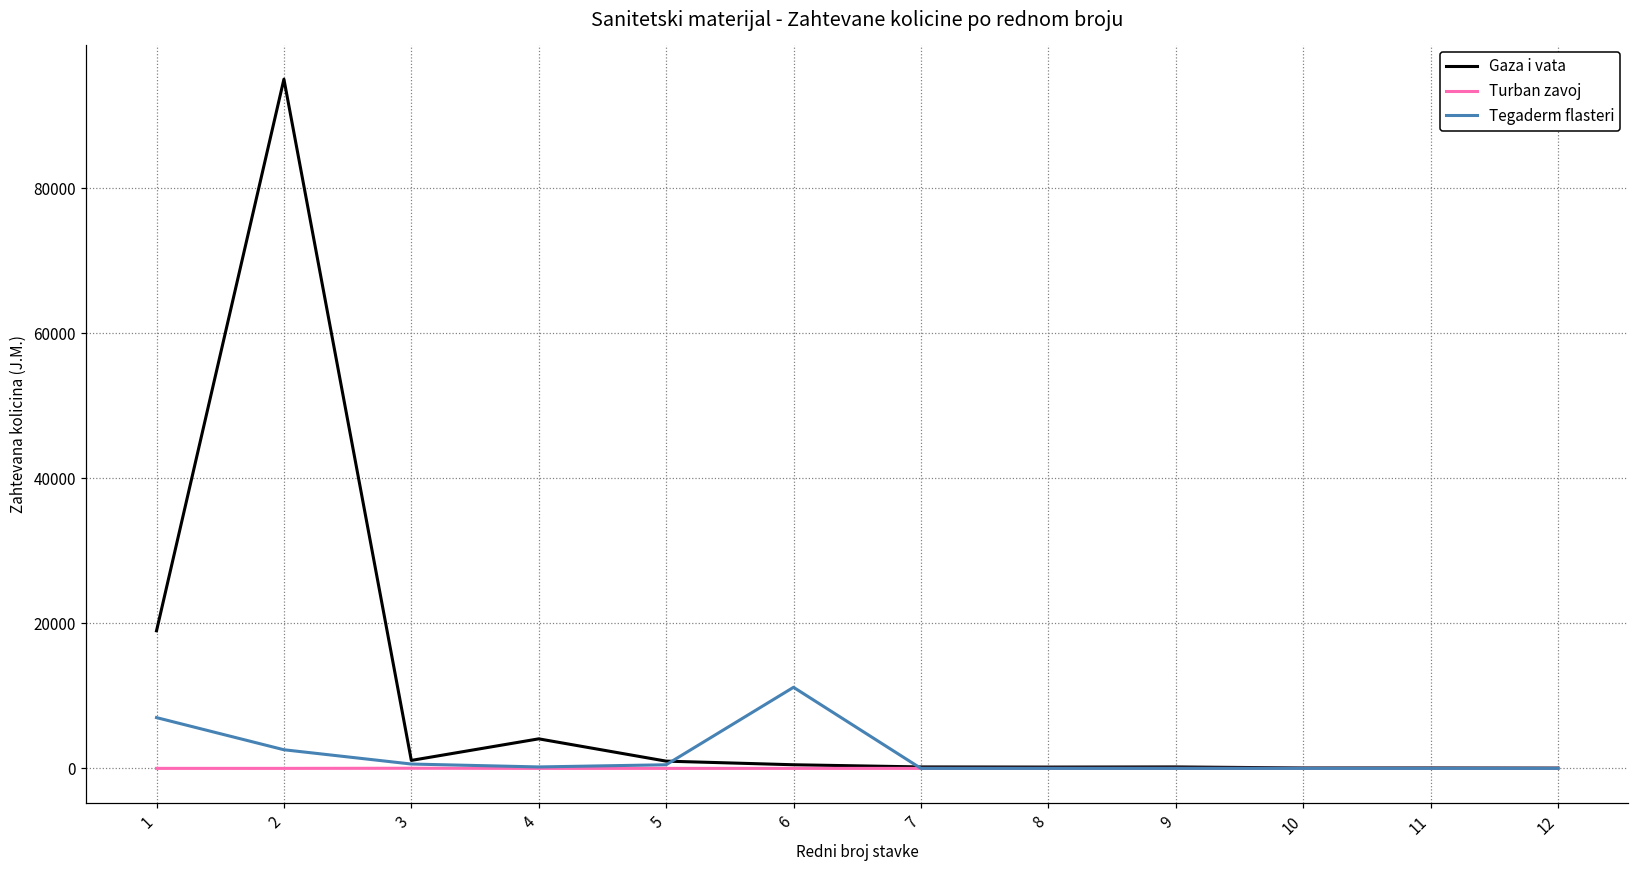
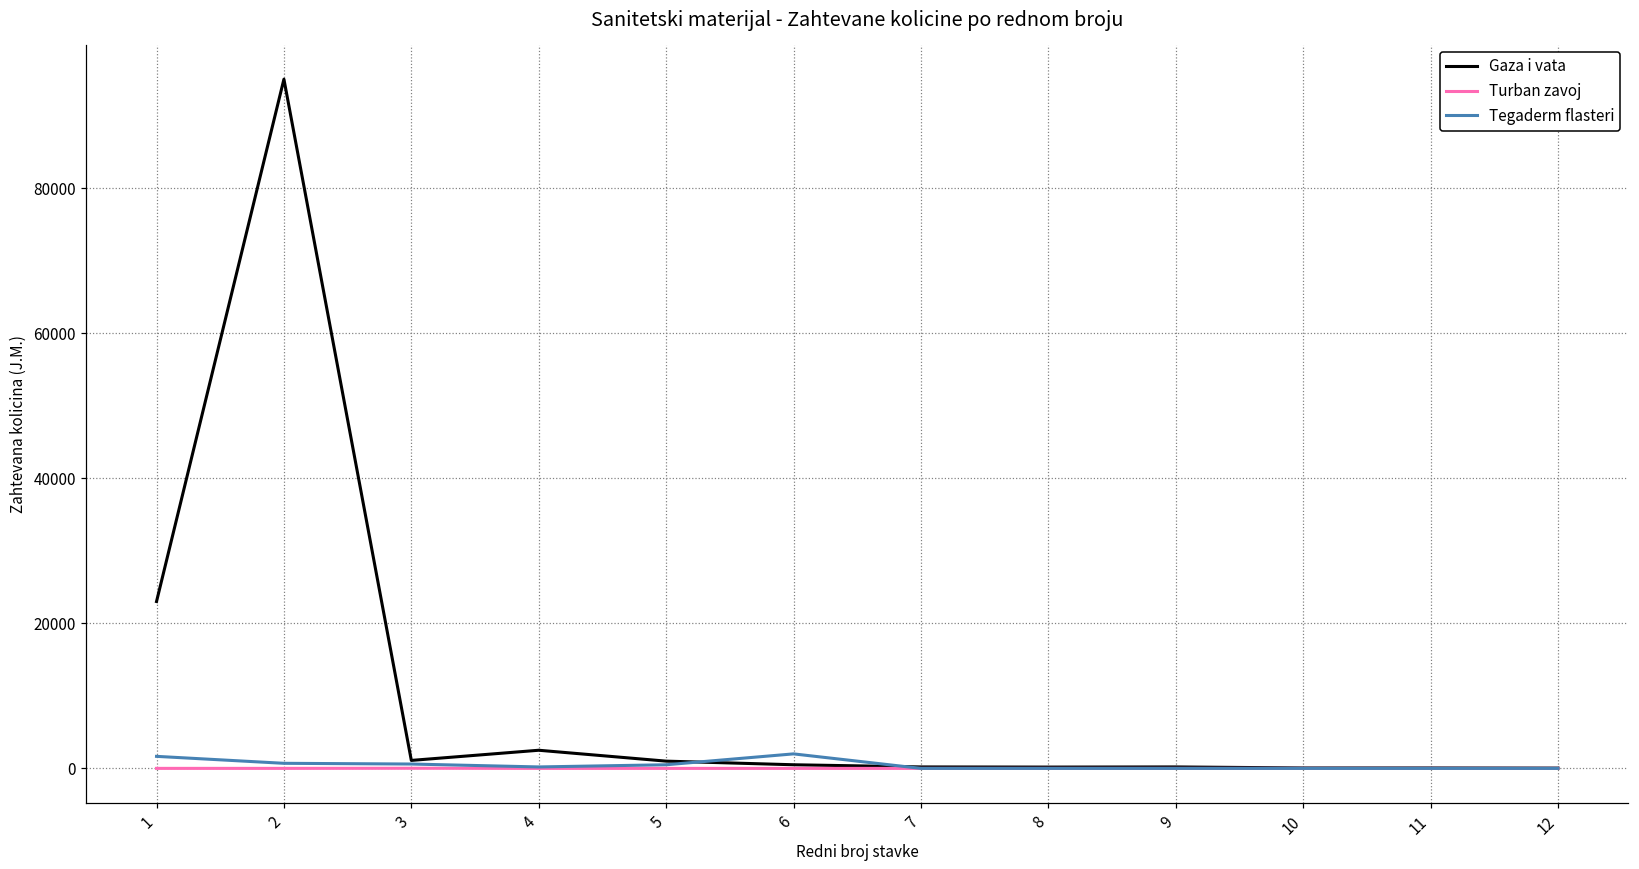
  {
    "Gaza i vata": {
-     "1": 19000,
+     "1": 23000,
      "2": 95000,
      "3": 1000,
-     "4": 4000,
+     "4": 3000,
      "5": 1000,
      "6": 1000
    },
    "Turban zavoj": {
      "1": 0,
      "2": 0,
      "3": 0,
      "5": 0,
      "6": 0
    },
    "Tegaderm flasteri": {
-     "1": 7000,
-     "2": 3000,
+     "1": 2000,
+     "2": 1000,
      "3": 1000,
      "5": 1000,
-     "6": 11000
+     "6": 2000
    }
  }
